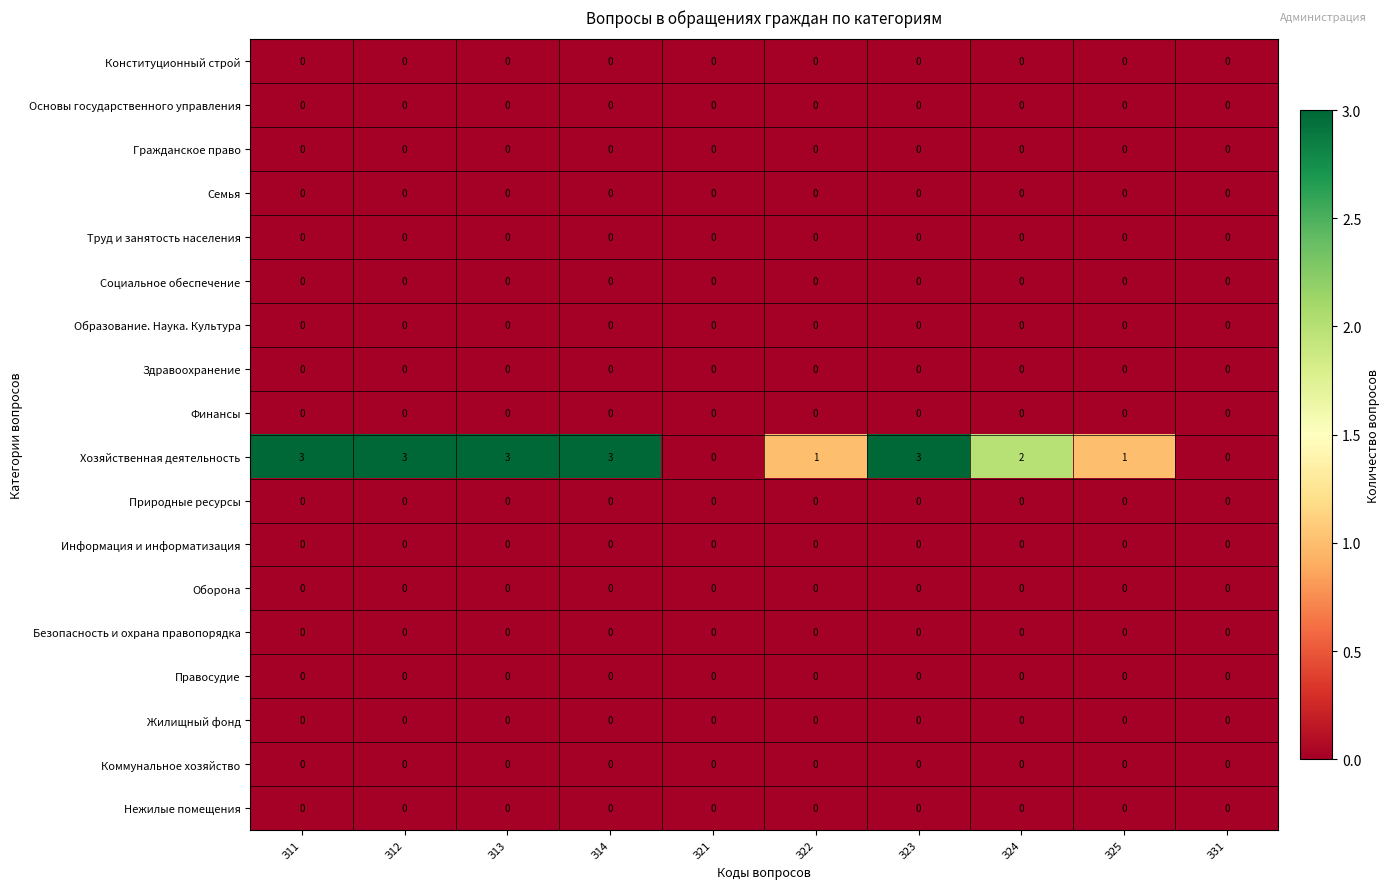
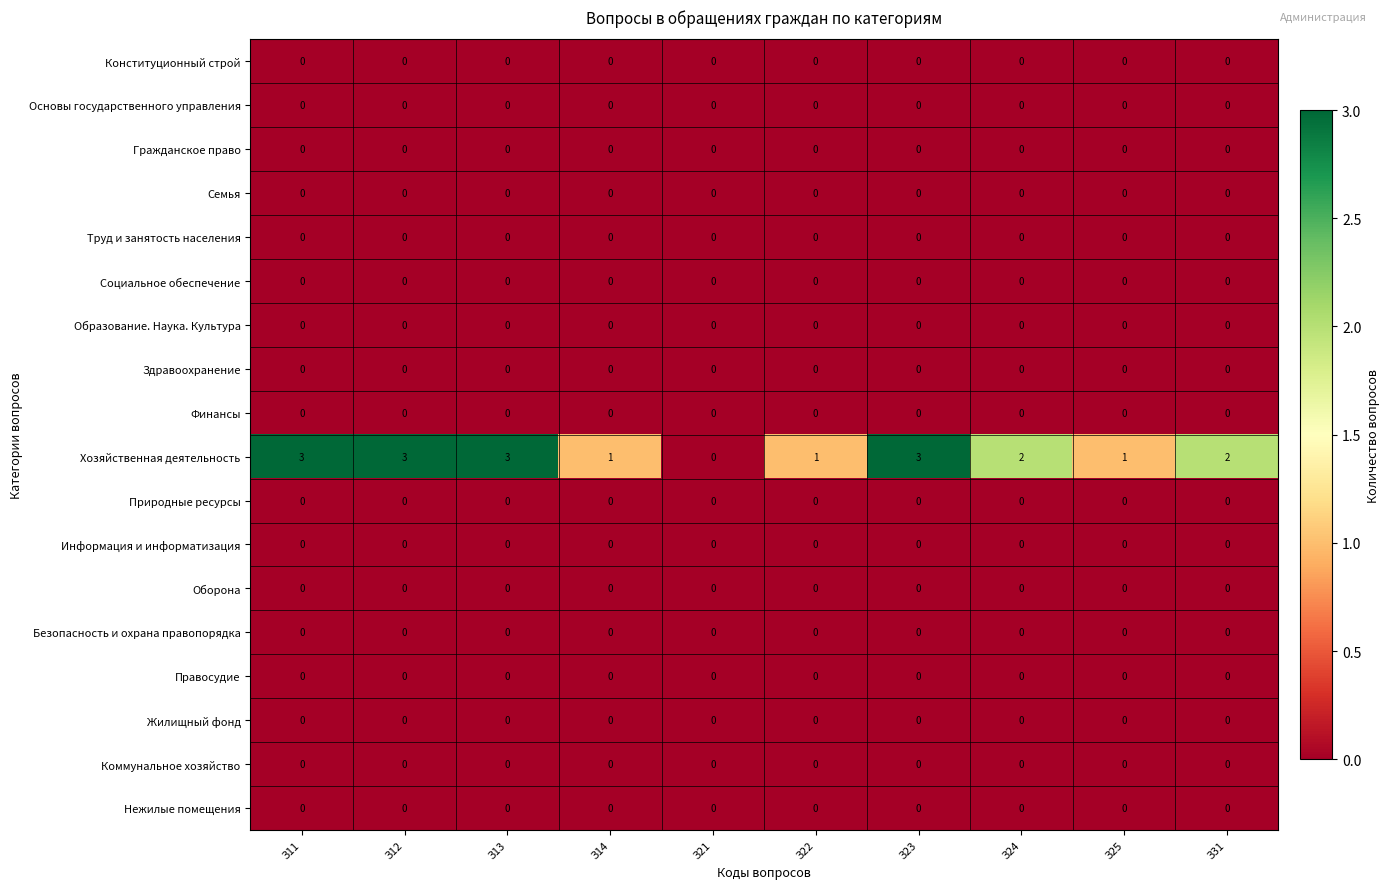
  {
    "Конституционный строй": {
      "З11": 0,
      "З12": 0,
      "З13": 0,
      "З14": 0,
      "З21": 0,
      "З22": 0,
      "З23": 0,
      "З24": 0,
      "З25": 0,
      "З31": 0
    },
    "Основы государственного управления": {
      "З11": 0,
      "З12": 0,
      "З13": 0,
      "З14": 0,
      "З21": 0,
      "З22": 0,
      "З23": 0,
      "З24": 0,
      "З25": 0,
      "З31": 0
    },
    "Гражданское право": {
      "З11": 0,
      "З12": 0,
      "З13": 0,
      "З14": 0,
      "З21": 0,
      "З22": 0,
      "З23": 0,
      "З24": 0,
      "З25": 0,
      "З31": 0
    },
    "Семья": {
      "З11": 0,
      "З12": 0,
      "З13": 0,
      "З14": 0,
      "З21": 0,
      "З22": 0,
      "З23": 0,
      "З24": 0,
      "З25": 0,
      "З31": 0
    },
    "Труд и занятость населения": {
      "З11": 0,
      "З12": 0,
      "З13": 0,
      "З14": 0,
      "З21": 0,
      "З22": 0,
      "З23": 0,
      "З24": 0,
      "З25": 0,
      "З31": 0
    },
    "Социальное обеспечение": {
      "З11": 0,
      "З12": 0,
      "З13": 0,
      "З14": 0,
      "З21": 0,
      "З22": 0,
      "З23": 0,
      "З24": 0,
      "З25": 0,
      "З31": 0
    },
    "Образование. Наука. Культура": {
      "З11": 0,
      "З12": 0,
      "З13": 0,
      "З14": 0,
      "З21": 0,
      "З22": 0,
      "З23": 0,
      "З24": 0,
      "З25": 0,
      "З31": 0
    },
    "Здравоохранение": {
      "З11": 0,
      "З12": 0,
      "З13": 0,
      "З14": 0,
      "З21": 0,
      "З22": 0,
      "З23": 0,
      "З24": 0,
      "З25": 0,
      "З31": 0
    },
    "Финансы": {
      "З11": 0,
      "З12": 0,
      "З13": 0,
      "З14": 0,
      "З21": 0,
      "З22": 0,
      "З23": 0,
      "З24": 0,
      "З25": 0,
      "З31": 0
    },
    "Хозяйственная деятельность": {
      "З11": 3,
      "З12": 3,
      "З13": 3,
-     "З14": 3,
+     "З14": 1,
      "З21": 0,
      "З22": 1,
      "З23": 3,
      "З24": 2,
      "З25": 1,
-     "З31": 0
+     "З31": 2
    },
    "Природные ресурсы": {
      "З11": 0,
      "З12": 0,
      "З13": 0,
      "З14": 0,
      "З21": 0,
      "З22": 0,
      "З23": 0,
      "З24": 0,
      "З25": 0,
      "З31": 0
    },
    "Информация и информатизация": {
      "З11": 0,
      "З12": 0,
      "З13": 0,
      "З14": 0,
      "З21": 0,
      "З22": 0,
      "З23": 0,
      "З24": 0,
      "З25": 0,
      "З31": 0
    },
    "Оборона": {
      "З11": 0,
      "З12": 0,
      "З13": 0,
      "З14": 0,
      "З21": 0,
      "З22": 0,
      "З23": 0,
      "З24": 0,
      "З25": 0,
      "З31": 0
    },
    "Безопасность и охрана правопорядка": {
      "З11": 0,
      "З12": 0,
      "З13": 0,
      "З14": 0,
      "З21": 0,
      "З22": 0,
      "З23": 0,
      "З24": 0,
      "З25": 0,
      "З31": 0
    },
    "Правосудие": {
      "З11": 0,
      "З12": 0,
      "З13": 0,
      "З14": 0,
      "З21": 0,
      "З22": 0,
      "З23": 0,
      "З24": 0,
      "З25": 0,
      "З31": 0
    },
    "Жилищный фонд": {
      "З11": 0,
      "З12": 0,
      "З13": 0,
      "З14": 0,
      "З21": 0,
      "З22": 0,
      "З23": 0,
      "З24": 0,
      "З25": 0,
      "З31": 0
    },
    "Коммунальное хозяйство": {
      "З11": 0,
      "З12": 0,
      "З13": 0,
      "З14": 0,
      "З21": 0,
      "З22": 0,
      "З23": 0,
      "З24": 0,
      "З25": 0,
      "З31": 0
    },
    "Нежилые помещения": {
      "З11": 0,
      "З12": 0,
      "З13": 0,
      "З14": 0,
      "З21": 0,
      "З22": 0,
      "З23": 0,
      "З24": 0,
      "З25": 0,
      "З31": 0
    }
  }
